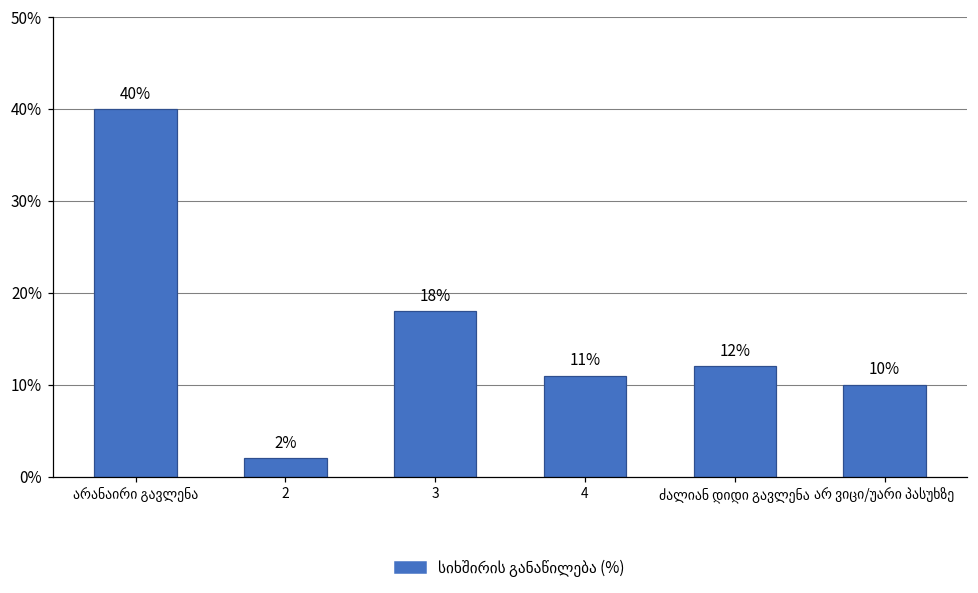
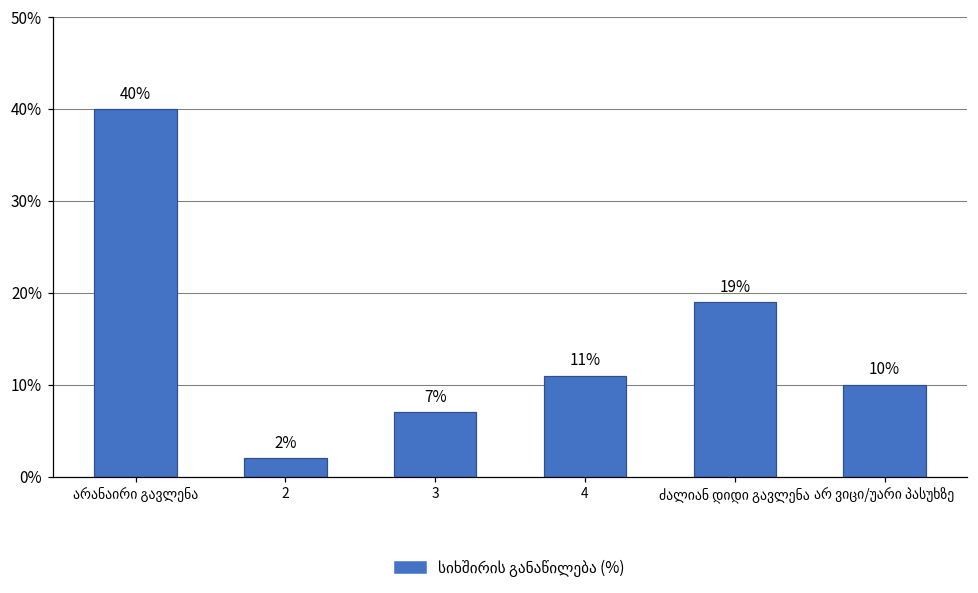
  {
    "არანაირი გავლენა": "40%",
    "2": "2%",
-   "3": "18%",
+   "3": "7%",
    "4": "11%",
-   "ძალიან დიდი გავლენა": "12%",
+   "ძალიან დიდი გავლენა": "19%",
    "არ ვიცი/უარი პასუხზე": "10%"
  }
